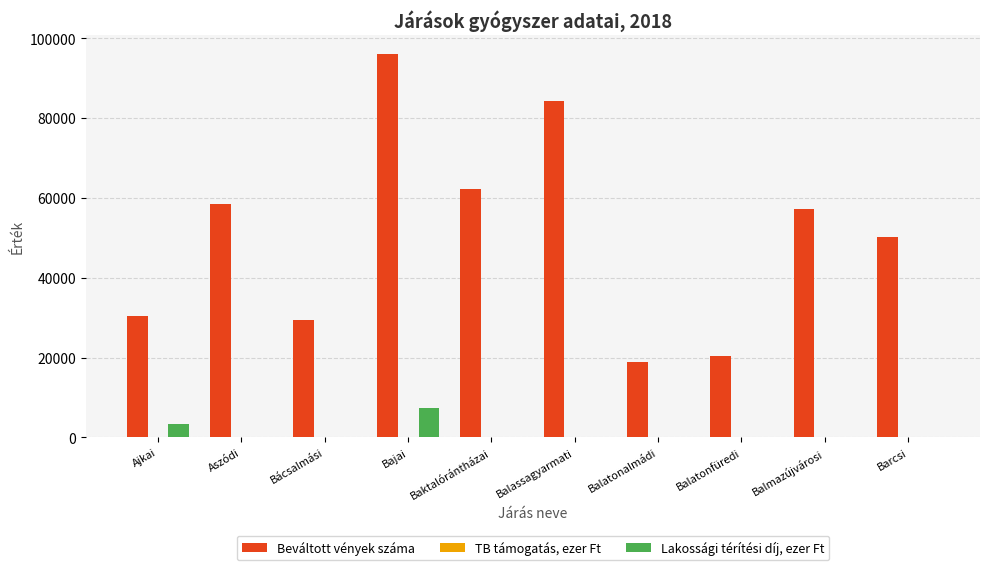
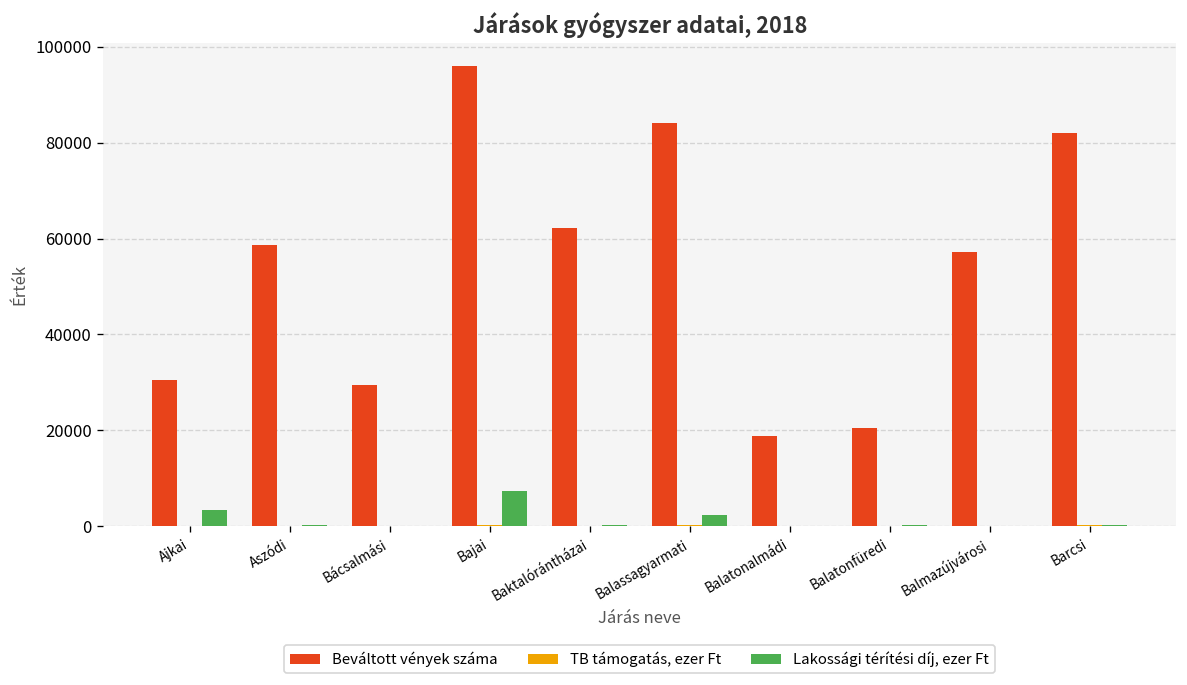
  {
    "Beváltott vények száma": {
      "Ajkai": 31000,
      "Aszódi": 59000,
      "Bácsalmási": 29000,
      "Bajai": 96000,
      "Baktalórántházai": 62000,
      "Balassagyarmati": 84000,
      "Balatonalmádi": 19000,
      "Balatonfüredi": 20000,
      "Balmazújvárosi": 57000,
-     "Barcsi": 50000
+     "Barcsi": 82000
    },
    "Lakossági térítési díj, ezer Ft": {
      "Ajkai": 3000,
      "Bajai": 7000,
-     "Balassagyarmati": 0
+     "Balassagyarmati": 2000
    }
  }
